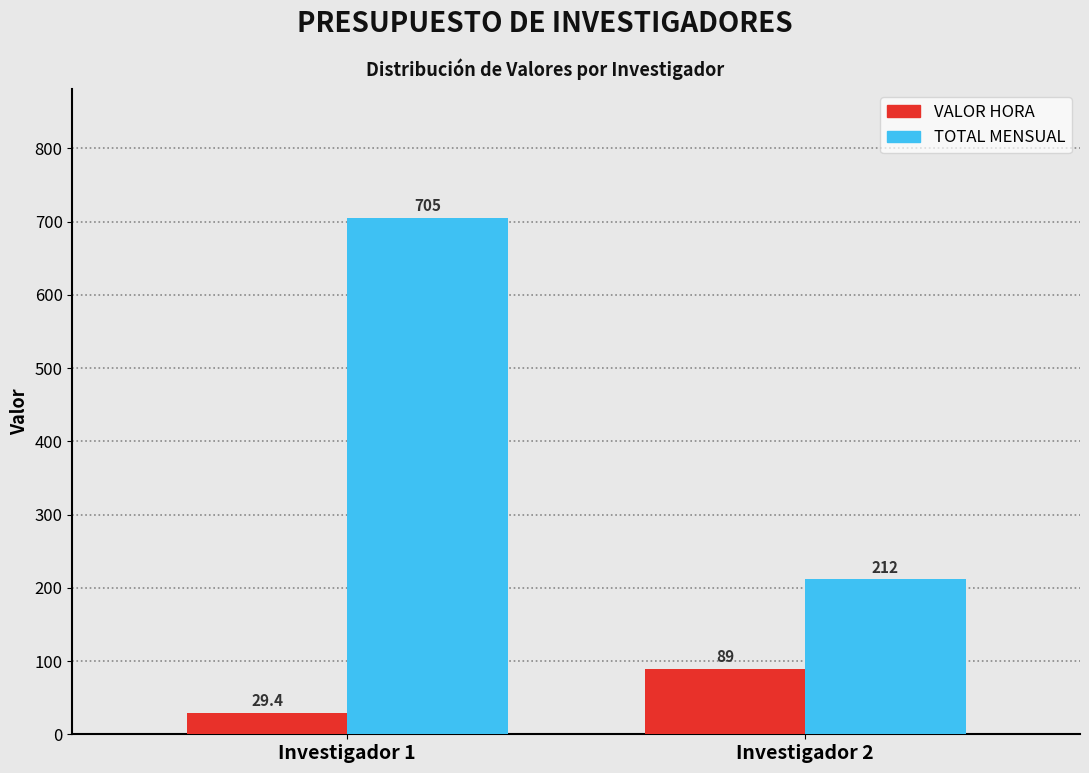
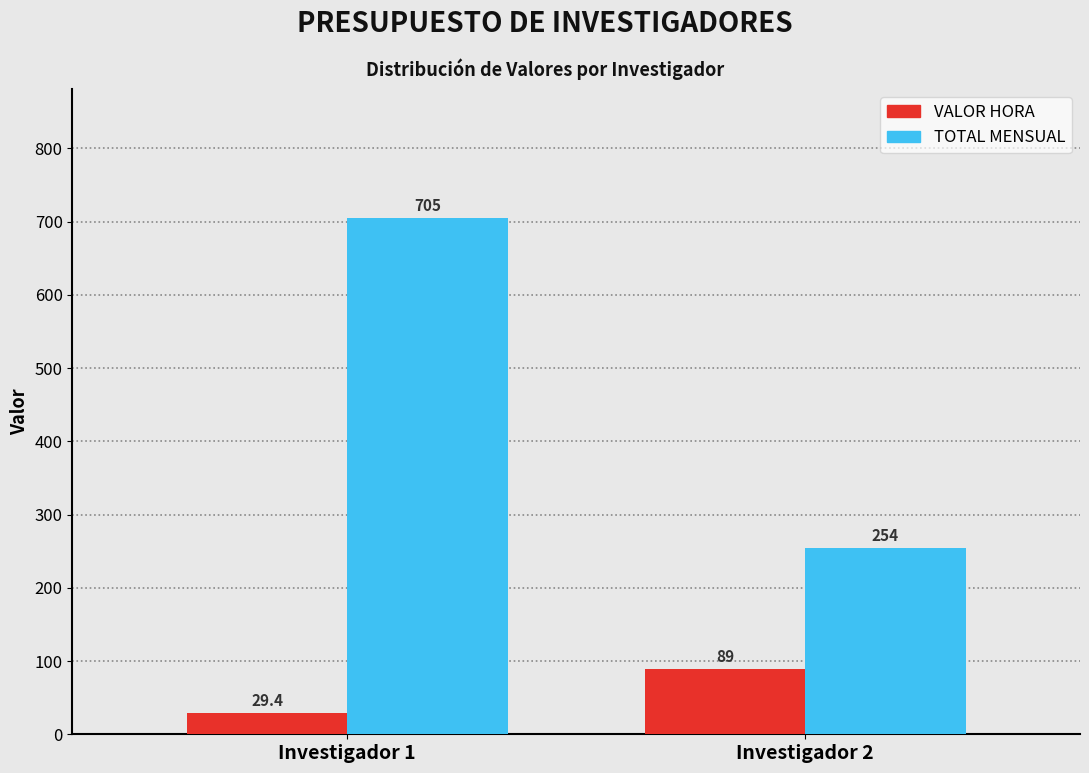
  {
    "VALOR HORA": {
      "Investigador 1": 29.4,
      "Investigador 2": 89
    },
    "TOTAL MENSUAL": {
      "Investigador 1": 705,
-     "Investigador 2": 212
+     "Investigador 2": 254
    }
  }
